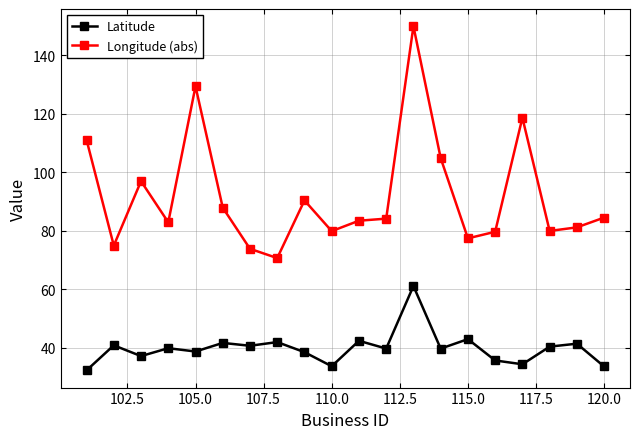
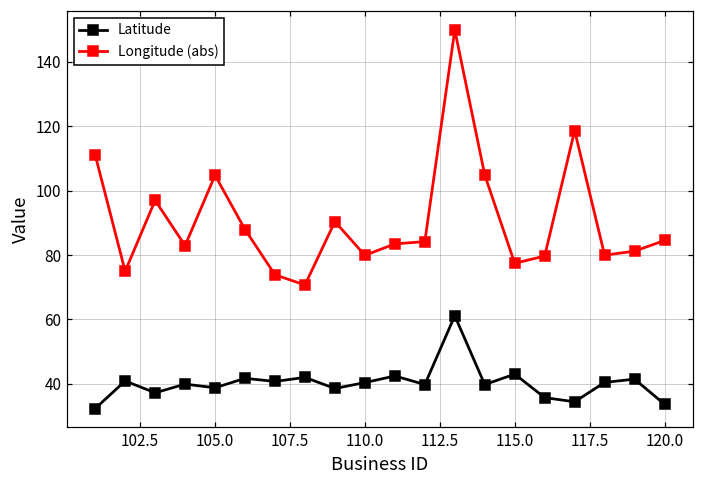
  {
    "Latitude": {
      "105.0": 39,
-     "110.0": 34,
+     "110.0": 40,
      "115.0": 43,
      "120.0": 34
    },
    "Longitude (abs)": {
-     "105.0": 129,
+     "105.0": 105,
      "110.0": 80,
      "115.0": 77,
      "120.0": 85
    }
  }
